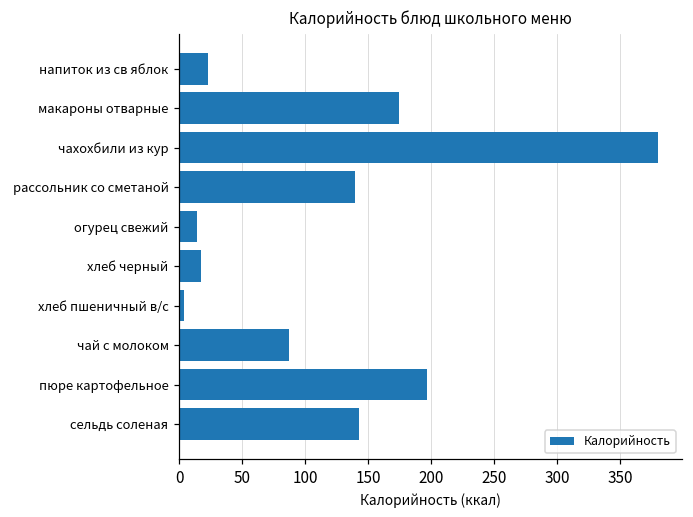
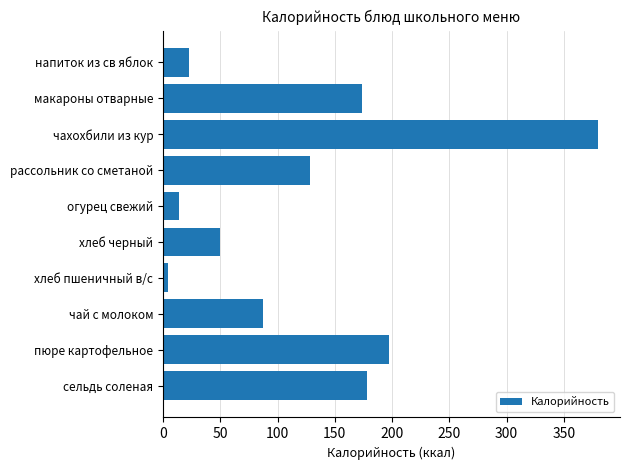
  {
    "напиток из св яблок": 23,
    "макароны отварные": 174,
    "чахохбили из кур": 380,
-   "рассольник со сметаной": 140,
+   "рассольник со сметаной": 129,
    "огурец свежий": 14,
-   "хлеб черный": 18,
+   "хлеб черный": 50,
    "хлеб пшеничный в/с": 4,
    "чай с молоком": 87,
    "пюре картофельное": 197,
-   "сельдь соленая": 143
+   "сельдь соленая": 178
  }
